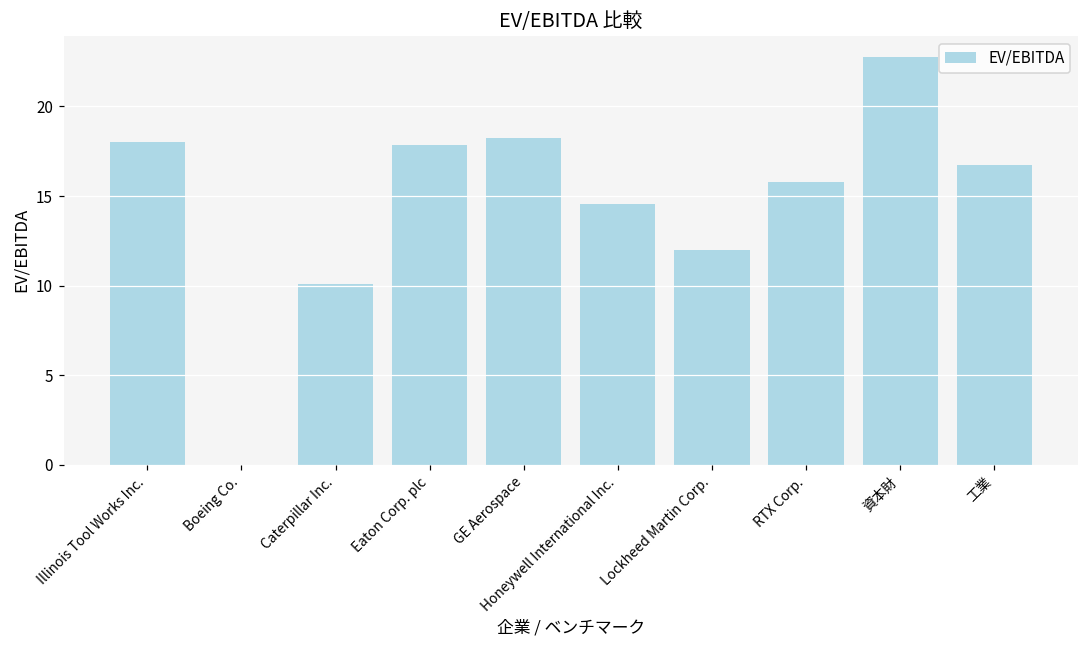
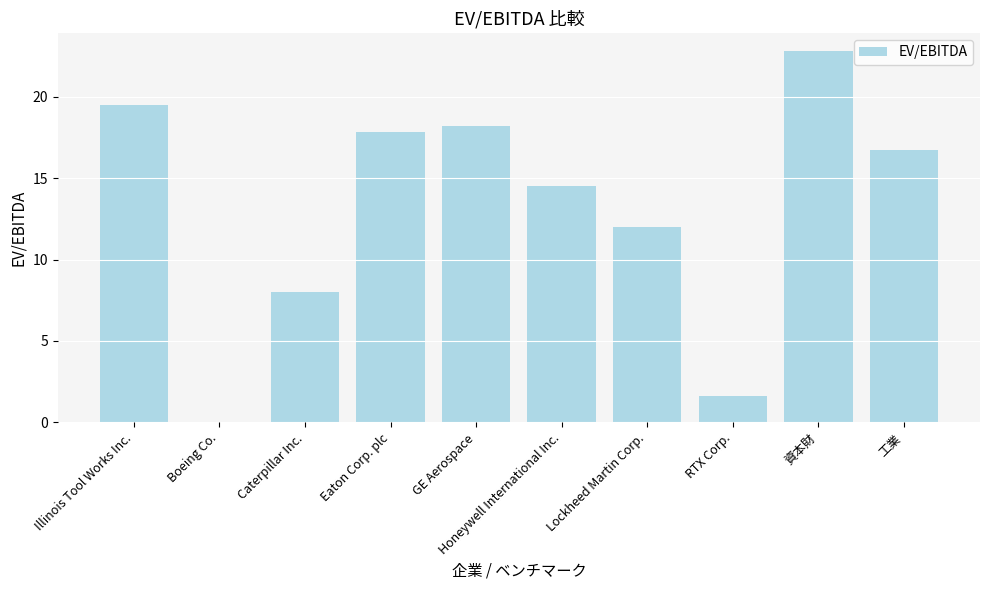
  {
-   "Illinois Tool Works Inc.": 18.0,
+   "Illinois Tool Works Inc.": 19.5,
    "Boeing Co.": 0.0,
-   "Caterpillar Inc.": 10.1,
+   "Caterpillar Inc.": 8.0,
    "Eaton Corp. plc": 17.8,
    "GE Aerospace": 18.2,
    "Honeywell International Inc.": 14.5,
    "Lockheed Martin Corp.": 12.0,
-   "RTX Corp.": 15.8,
+   "RTX Corp.": 1.6,
    "資本財": 22.8,
    "工業": 16.7
  }
